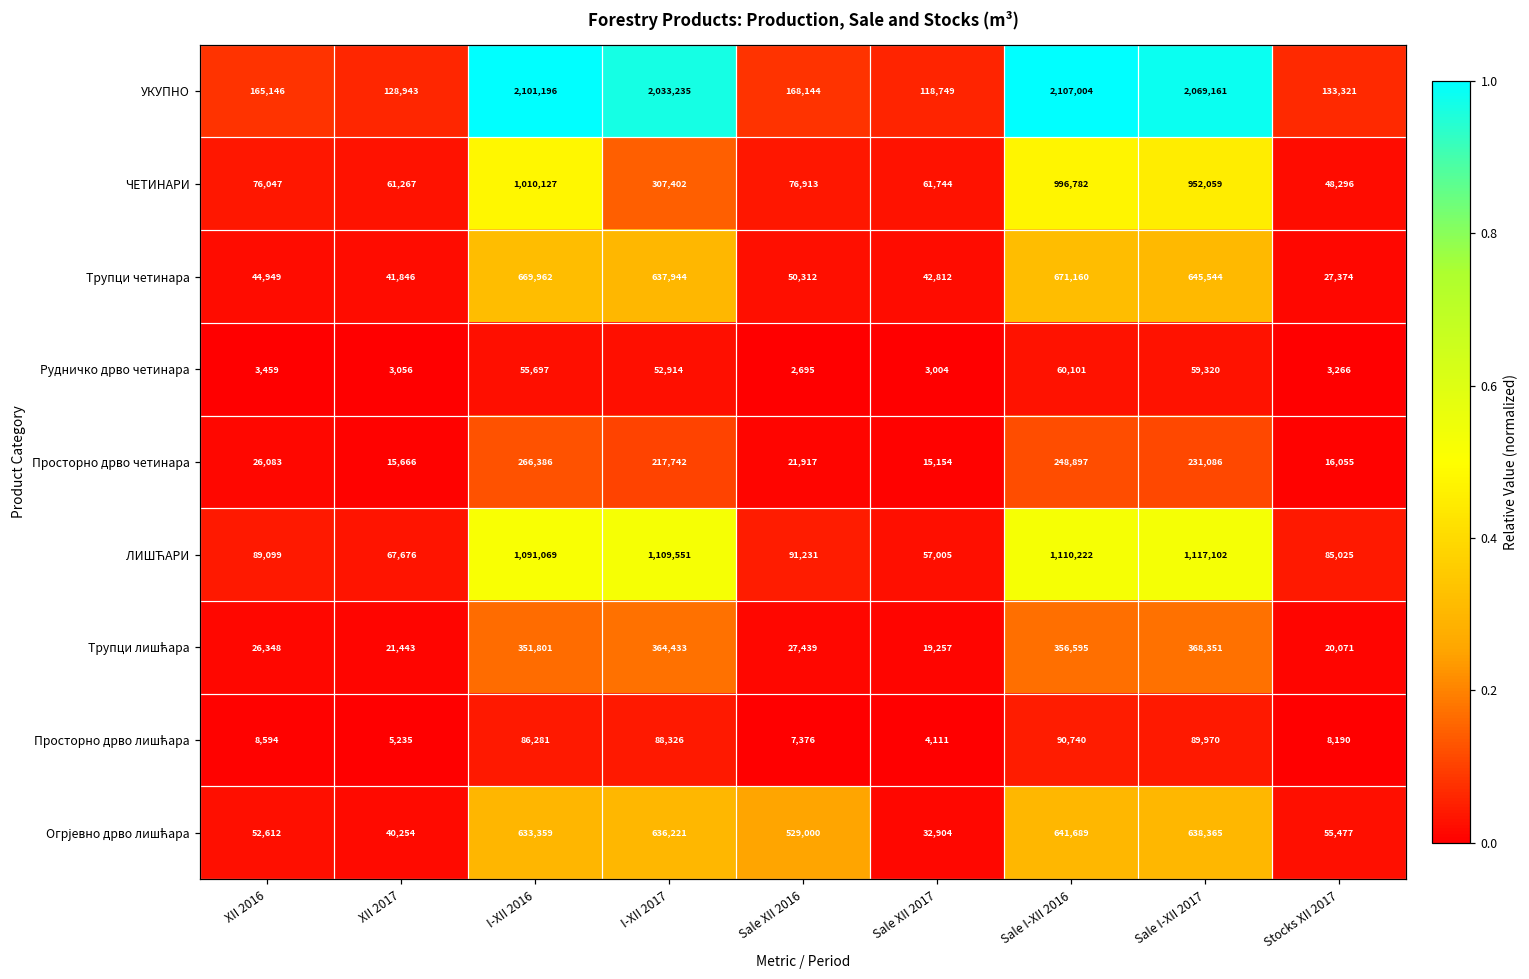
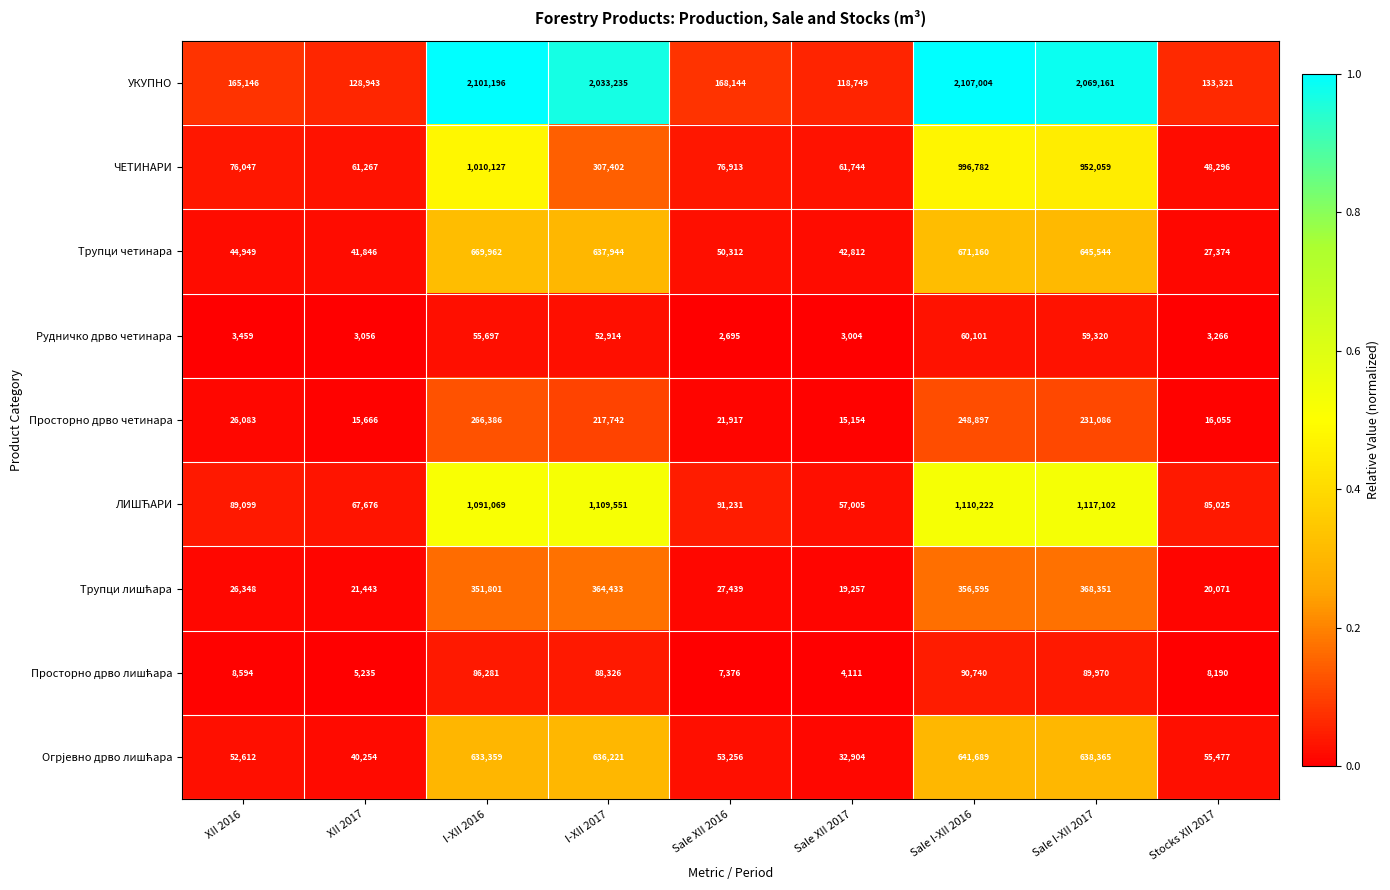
  {
    "УКУПНО": {
      "XII 2016": "165,146",
      "XII 2017": "128,943",
      "I-XII 2016": "2,101,196",
      "I-XII 2017": "2,033,235",
      "Sale XII 2016": "168,144",
      "Sale XII 2017": "118,749",
      "Sale I-XII 2016": "2,107,004",
      "Sale I-XII 2017": "2,069,161",
      "Stocks XII 2017": "133,321"
    },
    "ЧЕТИНАРИ": {
      "XII 2016": "76,047",
      "XII 2017": "61,267",
      "I-XII 2016": "1,010,127",
      "I-XII 2017": "307,402",
      "Sale XII 2016": "76,913",
      "Sale XII 2017": "61,744",
      "Sale I-XII 2016": "996,782",
      "Sale I-XII 2017": "952,059",
      "Stocks XII 2017": "48,296"
    },
    "Трупци четинара": {
      "XII 2016": "44,949",
      "XII 2017": "41,846",
      "I-XII 2016": "669,962",
      "I-XII 2017": "637,944",
      "Sale XII 2016": "50,312",
      "Sale XII 2017": "42,812",
      "Sale I-XII 2016": "671,160",
      "Sale I-XII 2017": "645,544",
      "Stocks XII 2017": "27,374"
    },
    "Рудничко дрво четинара": {
      "XII 2016": "3,459",
      "XII 2017": "3,056",
      "I-XII 2016": "55,697",
      "I-XII 2017": "52,914",
      "Sale XII 2016": "2,695",
      "Sale XII 2017": "3,004",
      "Sale I-XII 2016": "60,101",
      "Sale I-XII 2017": "59,320",
      "Stocks XII 2017": "3,266"
    },
    "Просторно дрво четинара": {
      "XII 2016": "26,083",
      "XII 2017": "15,666",
      "I-XII 2016": "266,386",
      "I-XII 2017": "217,742",
      "Sale XII 2016": "21,917",
      "Sale XII 2017": "15,154",
      "Sale I-XII 2016": "248,897",
      "Sale I-XII 2017": "231,086",
      "Stocks XII 2017": "16,055"
    },
    "ЛИШЋАРИ": {
      "XII 2016": "89,099",
      "XII 2017": "67,676",
      "I-XII 2016": "1,091,069",
      "I-XII 2017": "1,109,551",
      "Sale XII 2016": "91,231",
      "Sale XII 2017": "57,005",
      "Sale I-XII 2016": "1,110,222",
      "Sale I-XII 2017": "1,117,102",
      "Stocks XII 2017": "85,025"
    },
    "Трупци лишћара": {
      "XII 2016": "26,348",
      "XII 2017": "21,443",
      "I-XII 2016": "351,801",
      "I-XII 2017": "364,433",
      "Sale XII 2016": "27,439",
      "Sale XII 2017": "19,257",
      "Sale I-XII 2016": "356,595",
      "Sale I-XII 2017": "368,351",
      "Stocks XII 2017": "20,071"
    },
    "Просторно дрво лишћара": {
      "XII 2016": "8,594",
      "XII 2017": "5,235",
      "I-XII 2016": "86,281",
      "I-XII 2017": "88,326",
      "Sale XII 2016": "7,376",
      "Sale XII 2017": "4,111",
      "Sale I-XII 2016": "90,740",
      "Sale I-XII 2017": "89,970",
      "Stocks XII 2017": "8,190"
    },
    "Огрјевно дрво лишћара": {
      "XII 2016": "52,612",
      "XII 2017": "40,254",
      "I-XII 2016": "633,359",
      "I-XII 2017": "636,221",
-     "Sale XII 2016": "529,000",
+     "Sale XII 2016": "53,256",
      "Sale XII 2017": "32,904",
      "Sale I-XII 2016": "641,689",
      "Sale I-XII 2017": "638,365",
      "Stocks XII 2017": "55,477"
    }
  }
